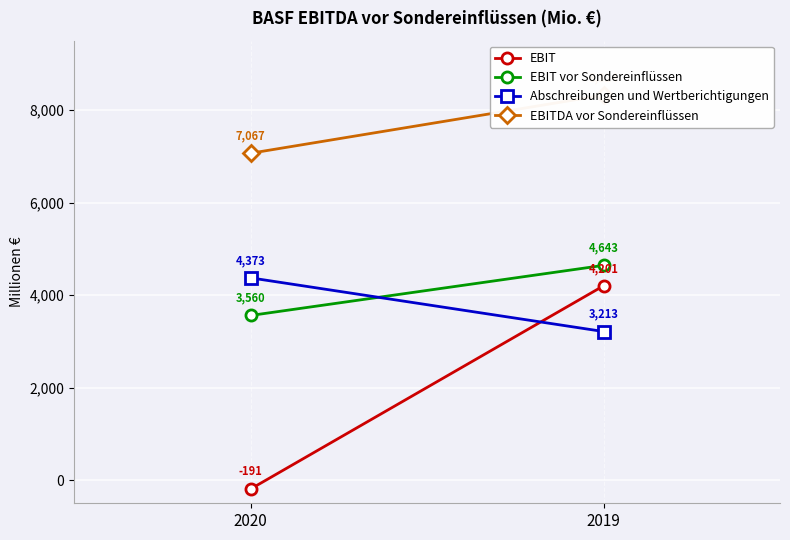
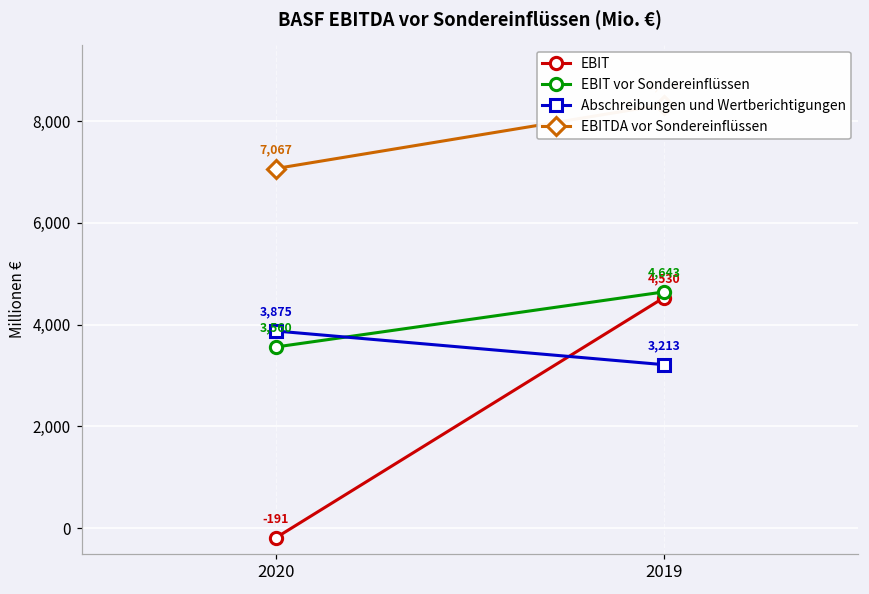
  {
    "EBIT": {
      "2020": "-191",
-     "2019": "4,201"
+     "2019": "4,530"
    },
    "Abschreibungen und Wertberichtigungen": {
-     "2020": "4,373",
+     "2020": "3,875",
      "2019": "3,213"
    },
    "EBITDA vor Sondereinflüssen": {
      "2020": "7,067"
    }
  }
